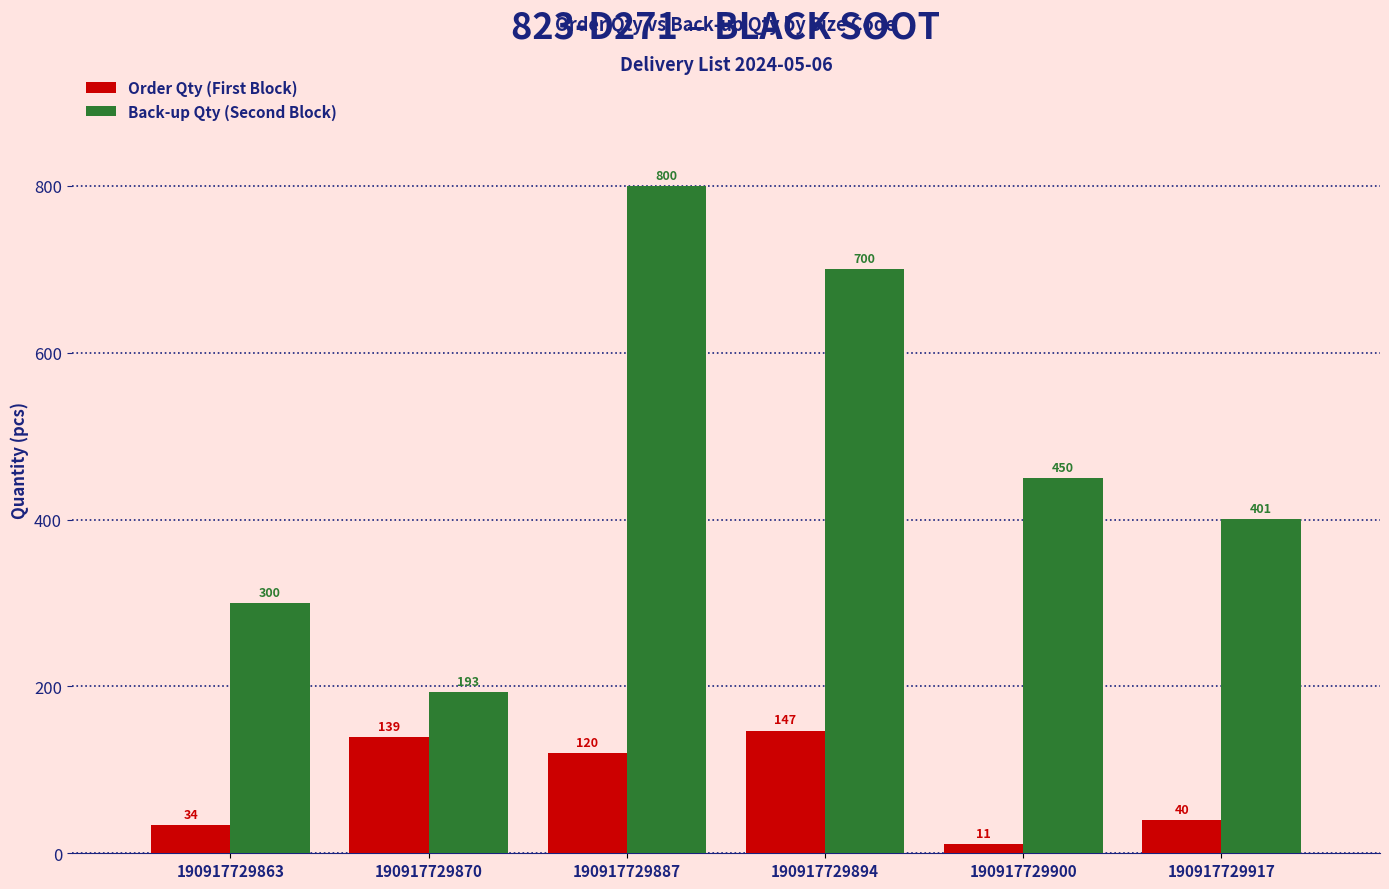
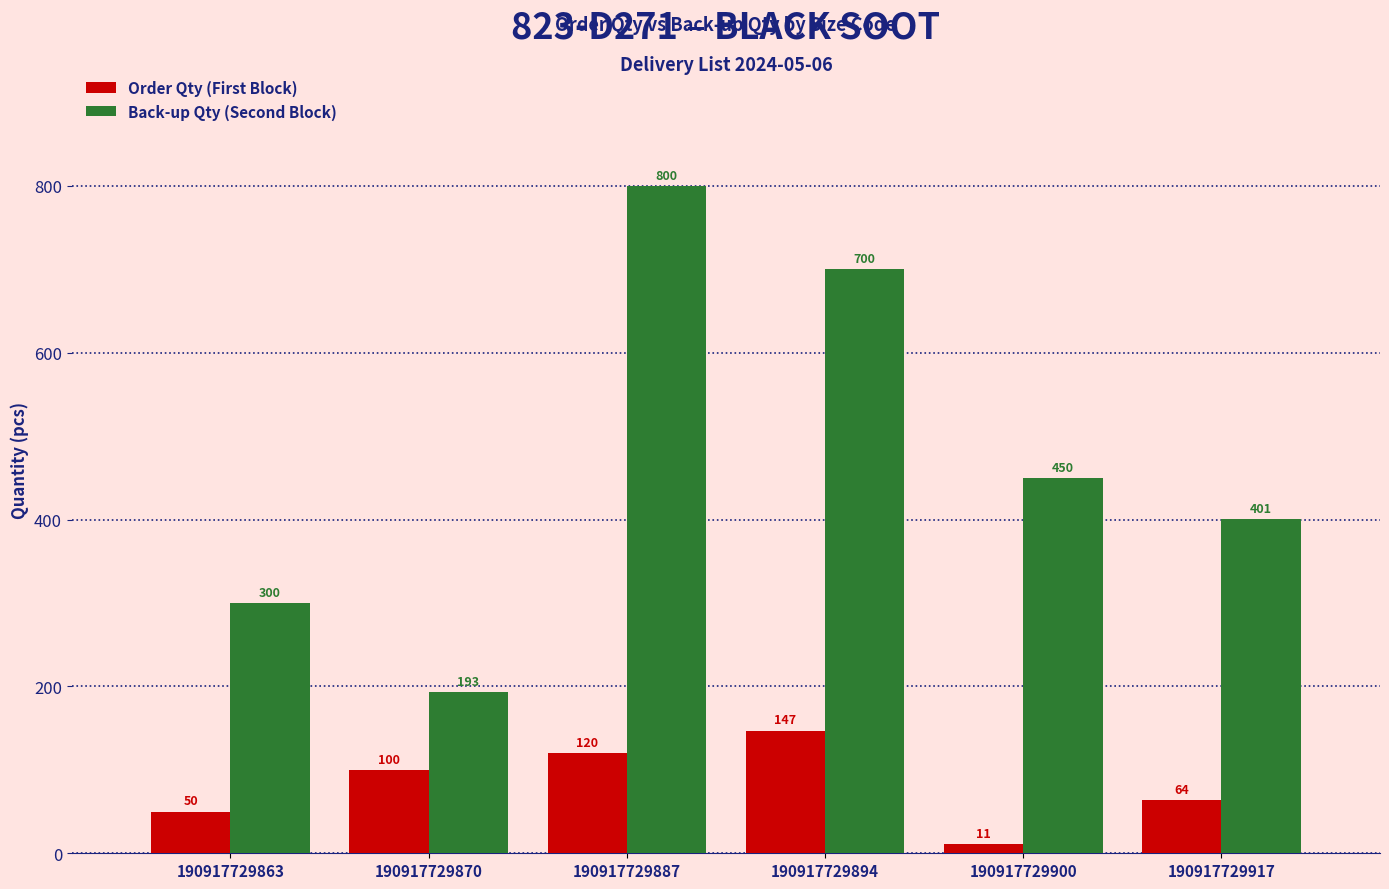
  {
    "Order Qty (First Block)": {
-     "190917729863": 34,
-     "190917729870": 139,
+     "190917729863": 50,
+     "190917729870": 100,
      "190917729887": 120,
      "190917729894": 147,
      "190917729900": 11,
-     "190917729917": 40
+     "190917729917": 64
    },
    "Back-up Qty (Second Block)": {
      "190917729863": 300,
      "190917729870": 193,
      "190917729887": 800,
      "190917729894": 700,
      "190917729900": 450,
      "190917729917": 401
    }
  }
